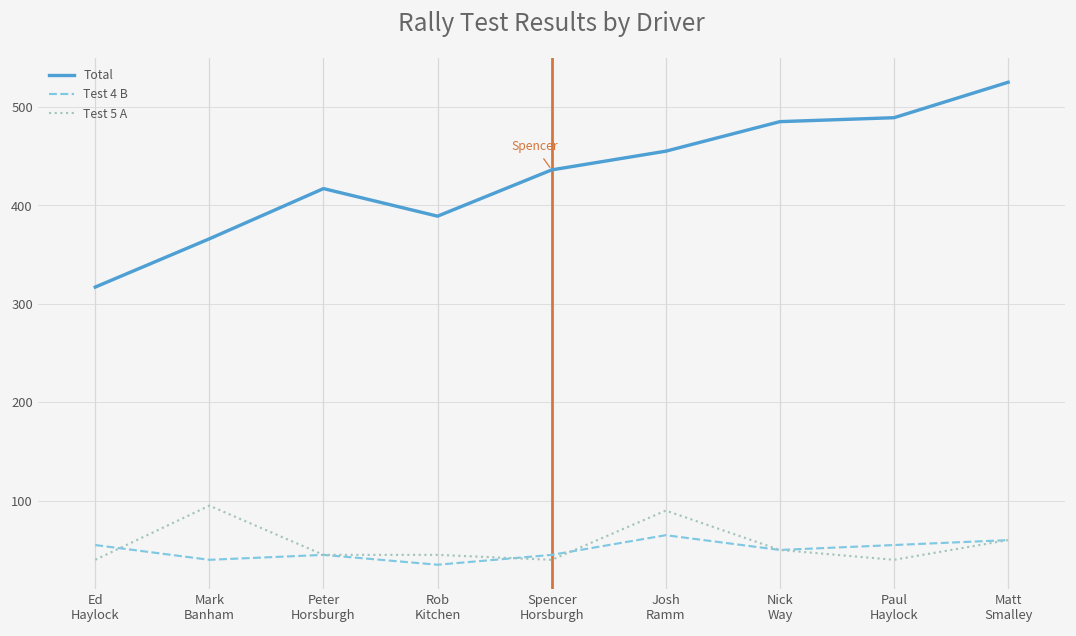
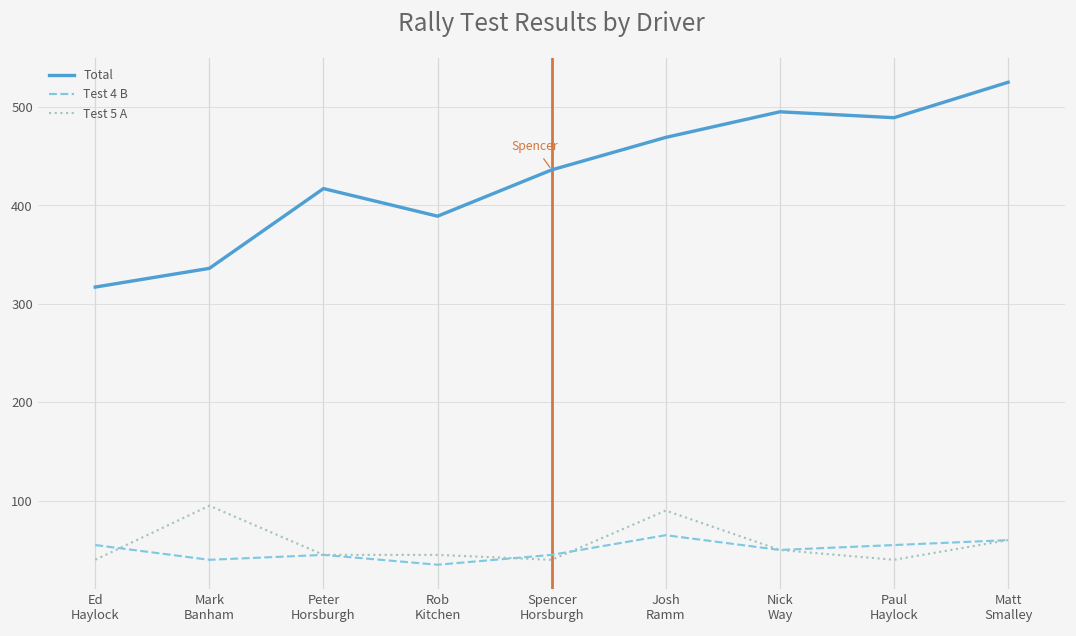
  {
    "Total": {
      "Ed Haylock": 320,
-     "Mark Banham": 370,
+     "Mark Banham": 340,
      "Peter Horsburgh": 420,
      "Rob Kitchen": 390,
      "Spencer Horsburgh": 440,
-     "Josh Ramm": 460,
-     "Nick Way": 490,
+     "Josh Ramm": 470,
+     "Nick Way": 500,
      "Paul Haylock": 490,
      "Matt Smalley": 530
    }
  }
